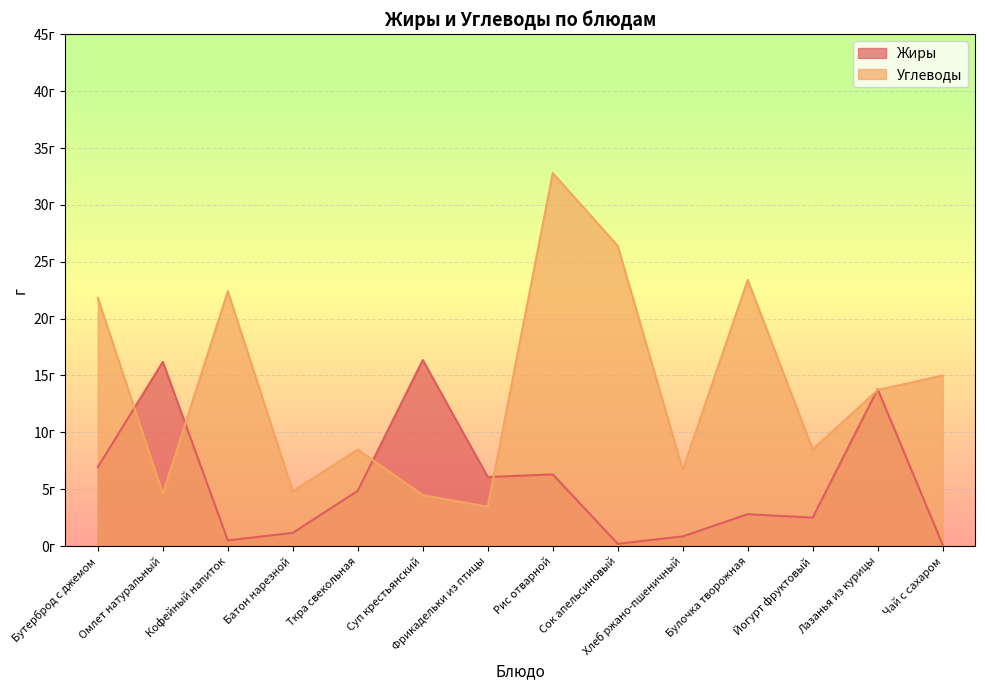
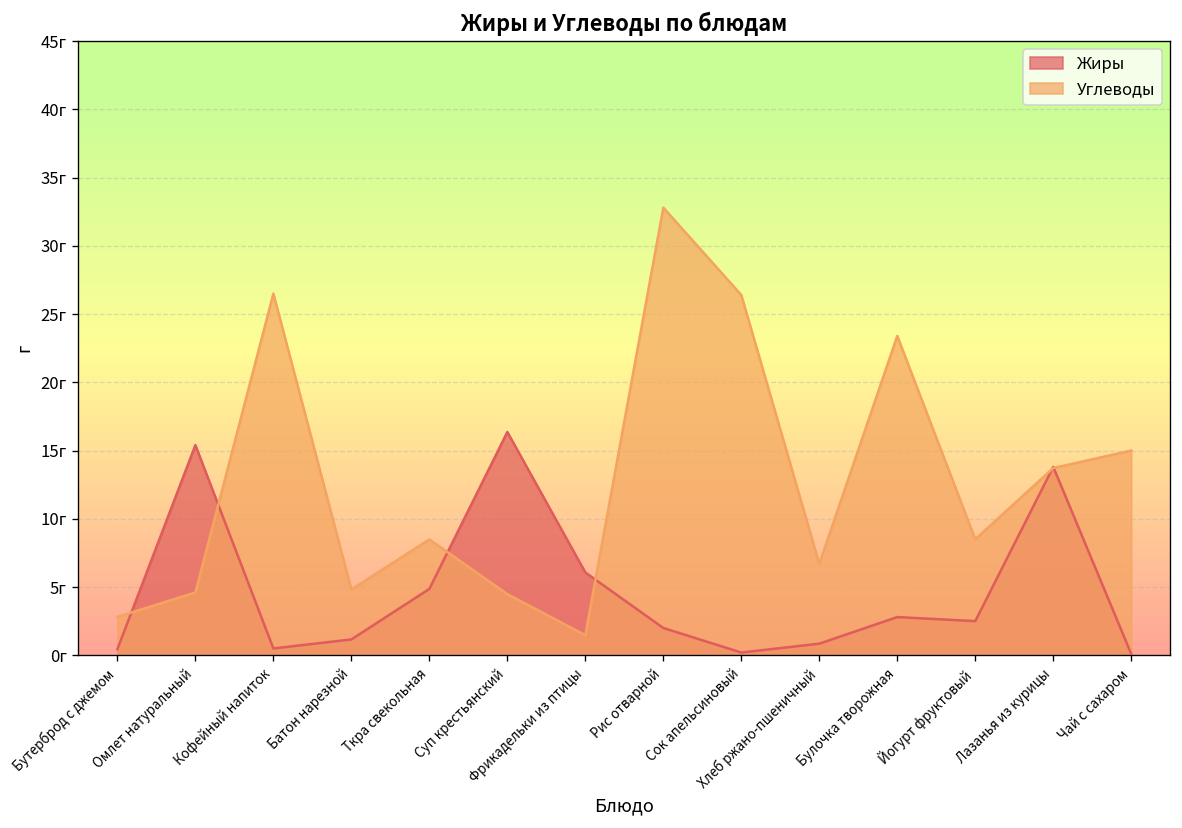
  {
    "Жиры": {
-     "Бутерброд с джемом": "6.9г",
-     "Омлет натуральный": "16.2г",
+     "Бутерброд с джемом": "0.5г",
+     "Омлет натуральный": "15.4г",
      "Кофейный напиток": "0.5г",
      "Батон нарезной": "1.2г",
      "Ткра свекольная": "4.9г",
      "Суп крестьянский": "16.4г",
      "Фрикадельки из птицы": "6.1г",
-     "Рис отварной": "6.3г",
+     "Рис отварной": "2.0г",
      "Сок апельсиновый": "0.2г",
      "Хлеб ржано-пшеничный": "0.9г",
      "Булочка творожная": "2.8г",
      "Йогурт фруктовый": "2.5г",
      "Чай с сахаром": "0.1г"
    },
    "Углеводы": {
-     "Бутерброд с джемом": "21.8г",
+     "Бутерброд с джемом": "2.8г",
      "Омлет натуральный": "4.6г",
-     "Кофейный напиток": "22.4г",
+     "Кофейный напиток": "26.5г",
      "Батон нарезной": "4.8г",
      "Ткра свекольная": "8.5г",
      "Суп крестьянский": "4.5г",
-     "Фрикадельки из птицы": "3.5г",
+     "Фрикадельки из птицы": "1.5г",
      "Рис отварной": "32.8г",
      "Сок апельсиновый": "26.4г",
      "Хлеб ржано-пшеничный": "6.7г",
      "Булочка творожная": "23.4г",
      "Йогурт фруктовый": "8.5г",
      "Чай с сахаром": "15.0г"
    }
  }
